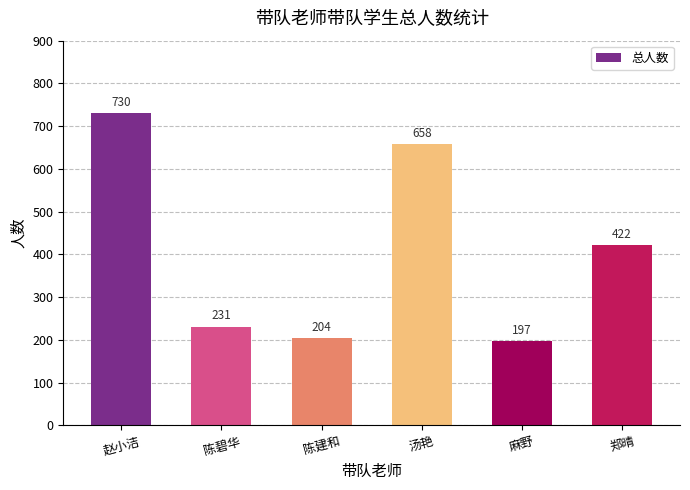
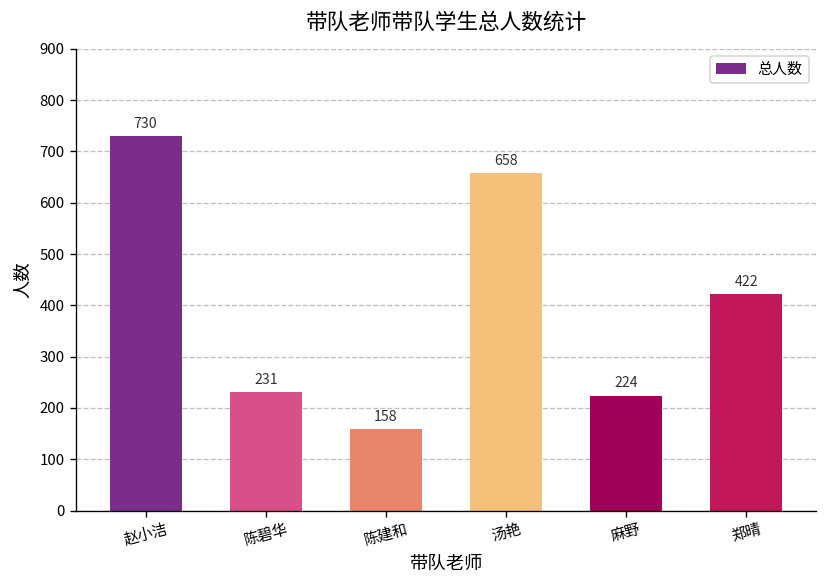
  {
    "赵小洁": 730,
    "陈碧华": 231,
-   "陈建和": 204,
+   "陈建和": 158,
    "汤艳": 658,
-   "麻野": 197,
+   "麻野": 224,
    "郑晴": 422
  }
